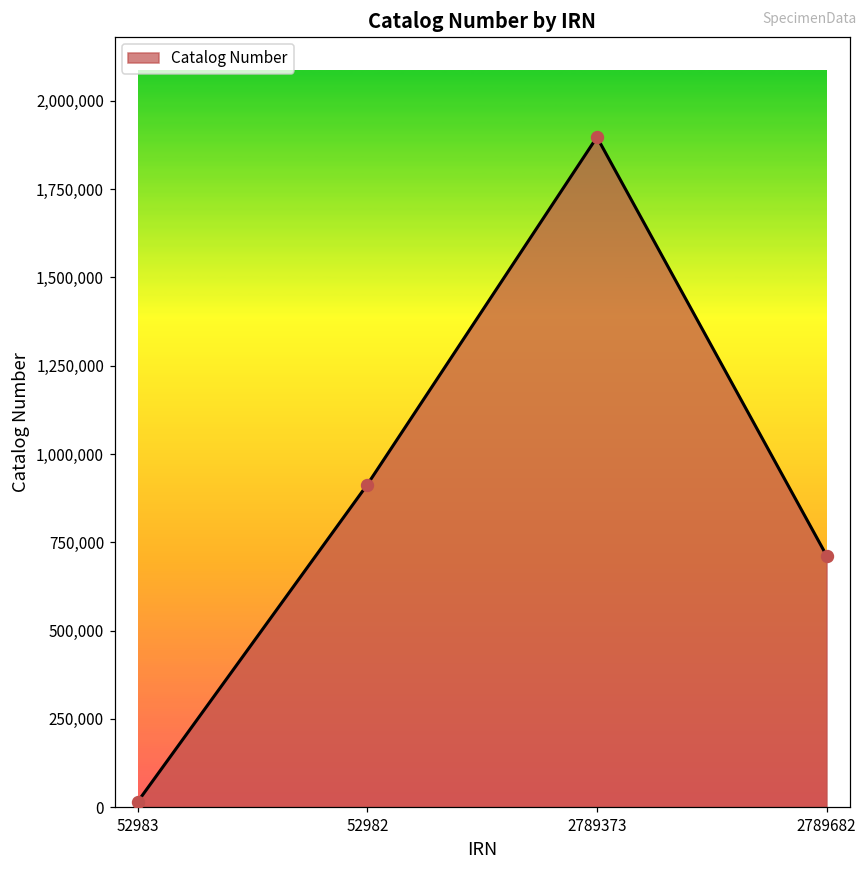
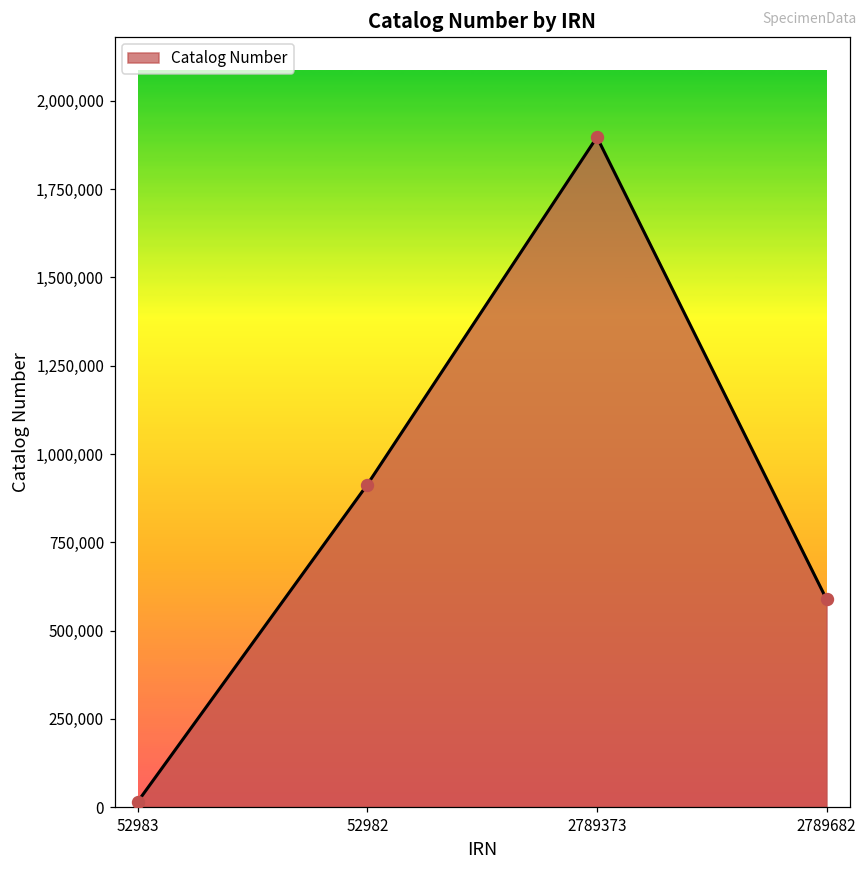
  {
    "52983": "20,000",
    "52982": "910,000",
    "2789373": "1,900,000",
-   "2789682": "710,000"
+   "2789682": "590,000"
  }
